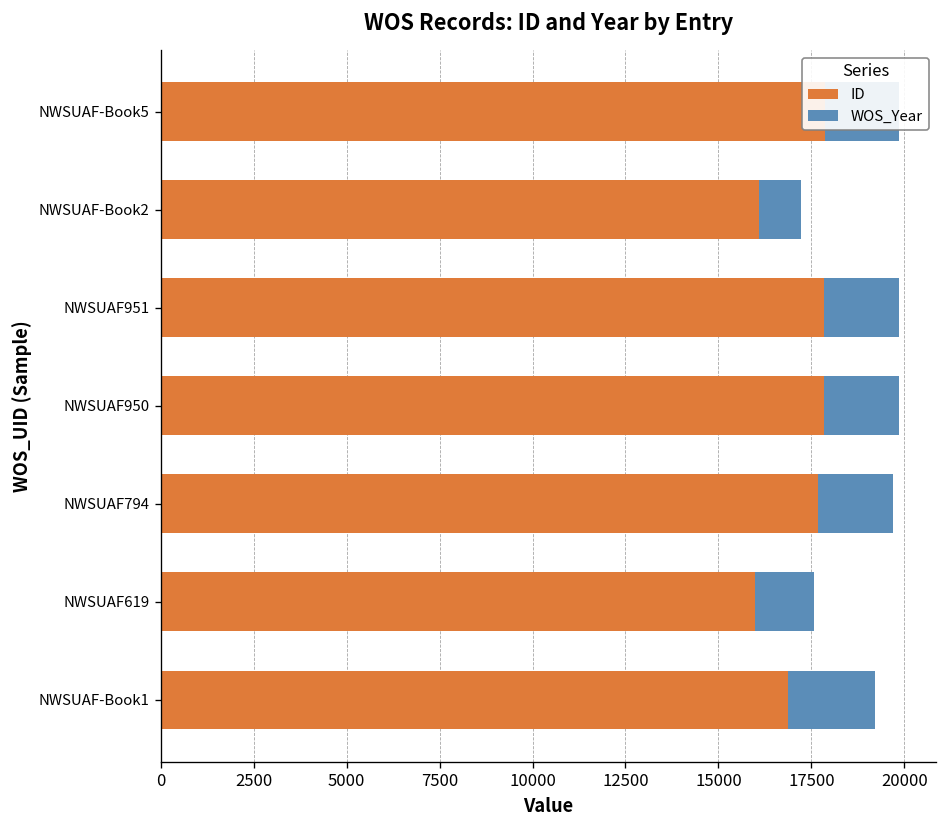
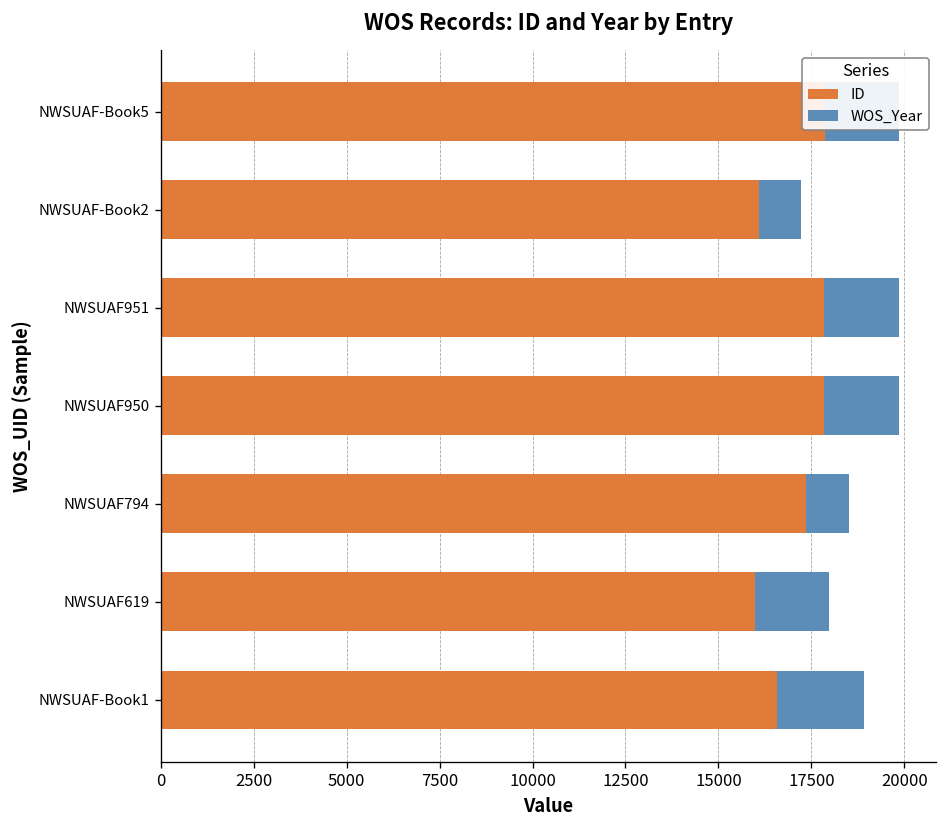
  {
    "ID": {
      "NWSUAF-Book2": 16100,
      "NWSUAF951": 17800,
      "NWSUAF950": 17800,
-     "NWSUAF794": 17700,
+     "NWSUAF794": 17400,
      "NWSUAF619": 16000,
-     "NWSUAF-Book1": 16900
+     "NWSUAF-Book1": 16600
    },
    "WOS_Year": {
      "NWSUAF-Book2": 1100,
      "NWSUAF951": 2000,
      "NWSUAF950": 2000,
-     "NWSUAF794": 2000,
-     "NWSUAF619": 1600,
+     "NWSUAF794": 1100,
+     "NWSUAF619": 2000,
      "NWSUAF-Book1": 2300
    }
  }
